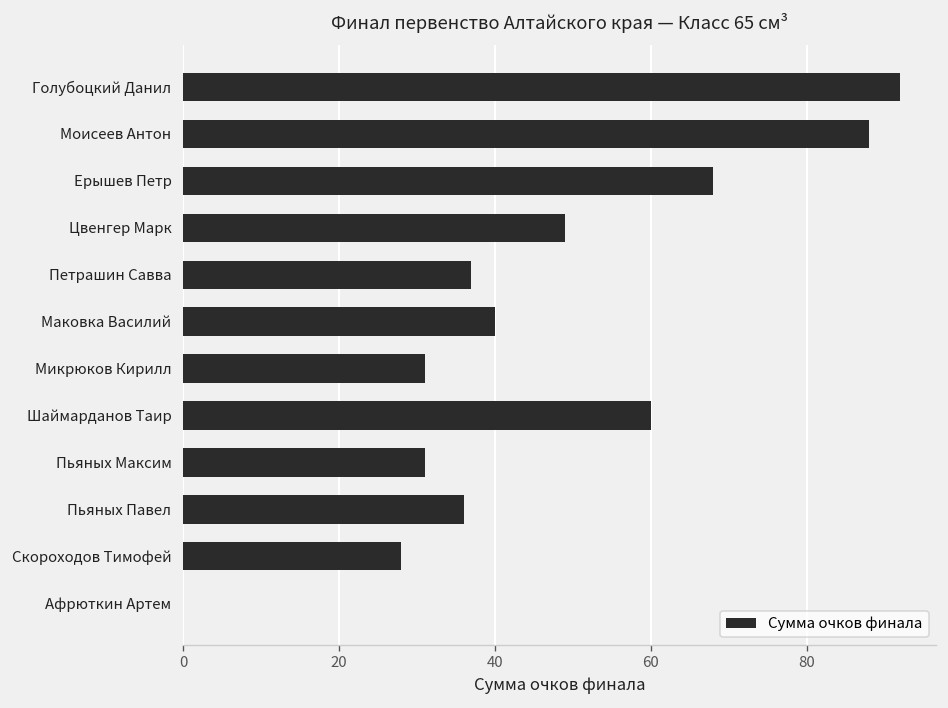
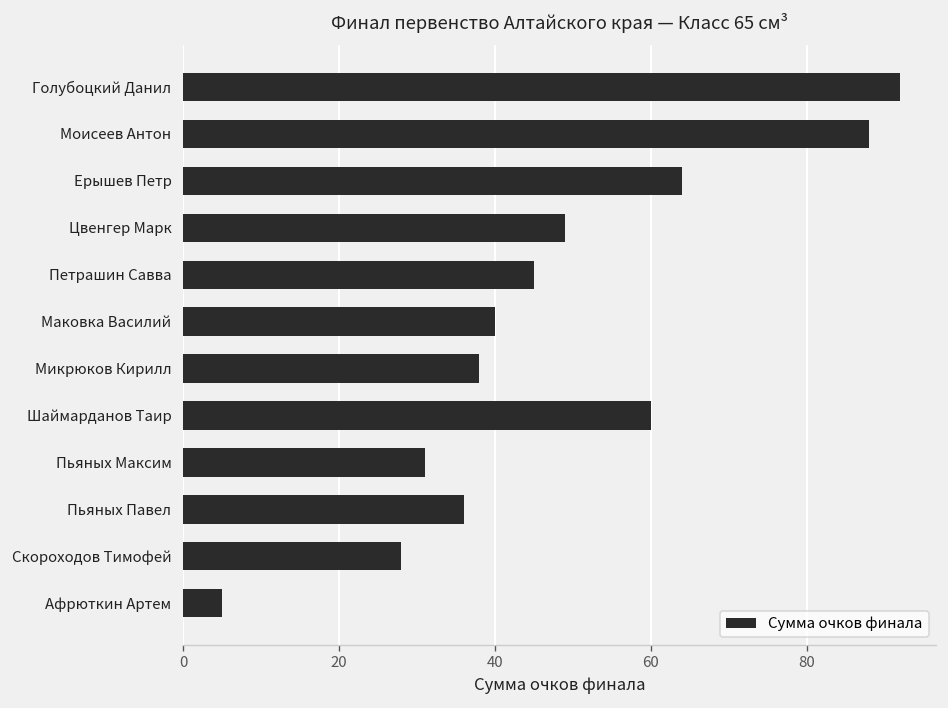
  {
    "Голубоцкий Данил": 92,
    "Моисеев Антон": 88,
-   "Ерышев Петр": 68,
+   "Ерышев Петр": 64,
    "Цвенгер Марк": 49,
-   "Петрашин Савва": 37,
+   "Петрашин Савва": 45,
    "Маковка Василий": 40,
-   "Микрюков Кирилл": 31,
+   "Микрюков Кирилл": 38,
    "Шаймарданов Таир": 60,
    "Пьяных Максим": 31,
    "Пьяных Павел": 36,
    "Скороходов Тимофей": 28,
-   "Афрюткин Артем": 0
+   "Афрюткин Артем": 5
  }
